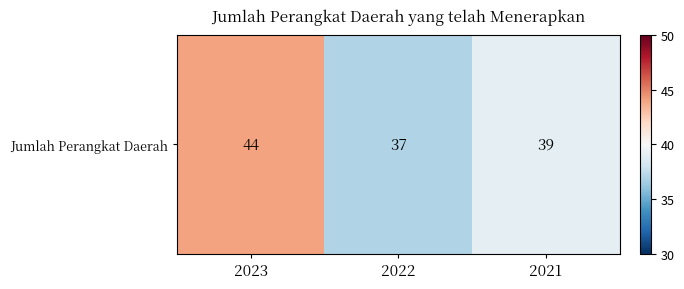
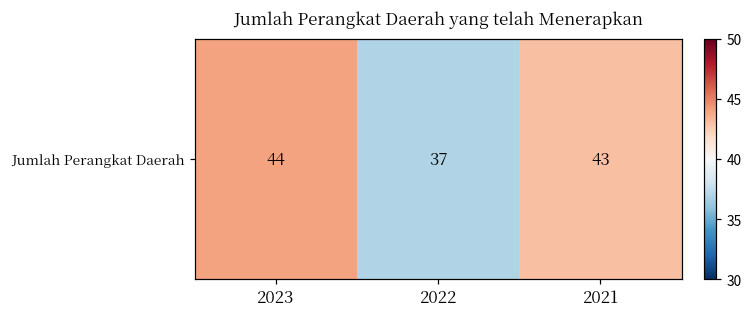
  {
    "Jumlah Perangkat Daerah": {
      "2023": 44,
      "2022": 37,
-     "2021": 39
+     "2021": 43
    }
  }
